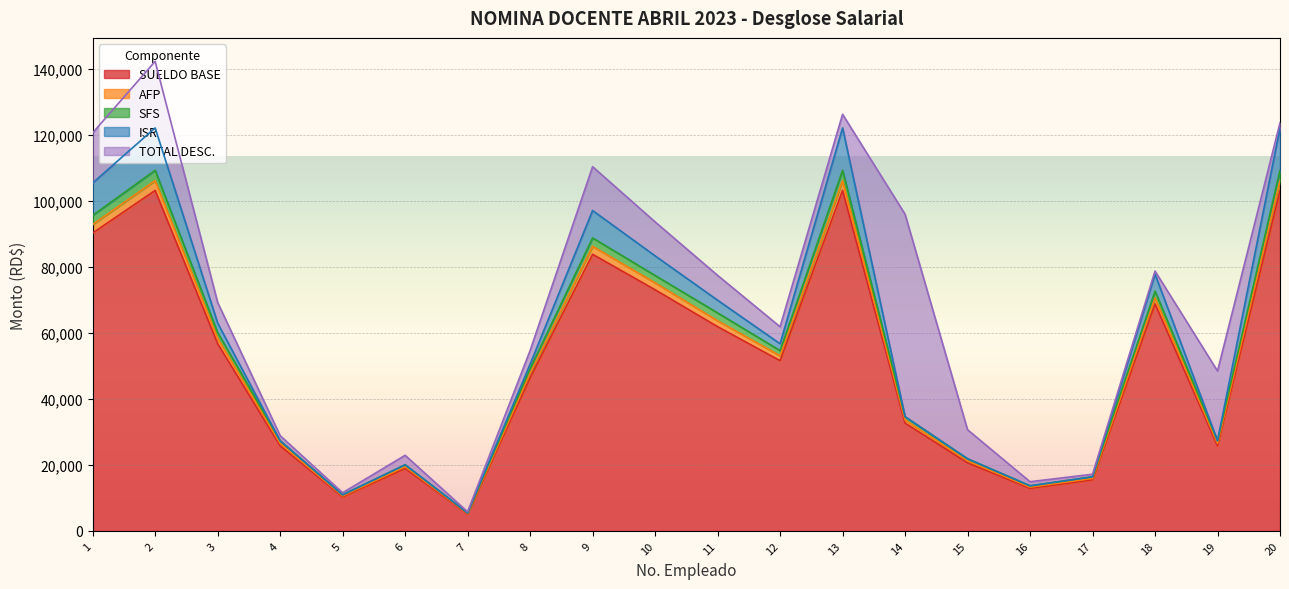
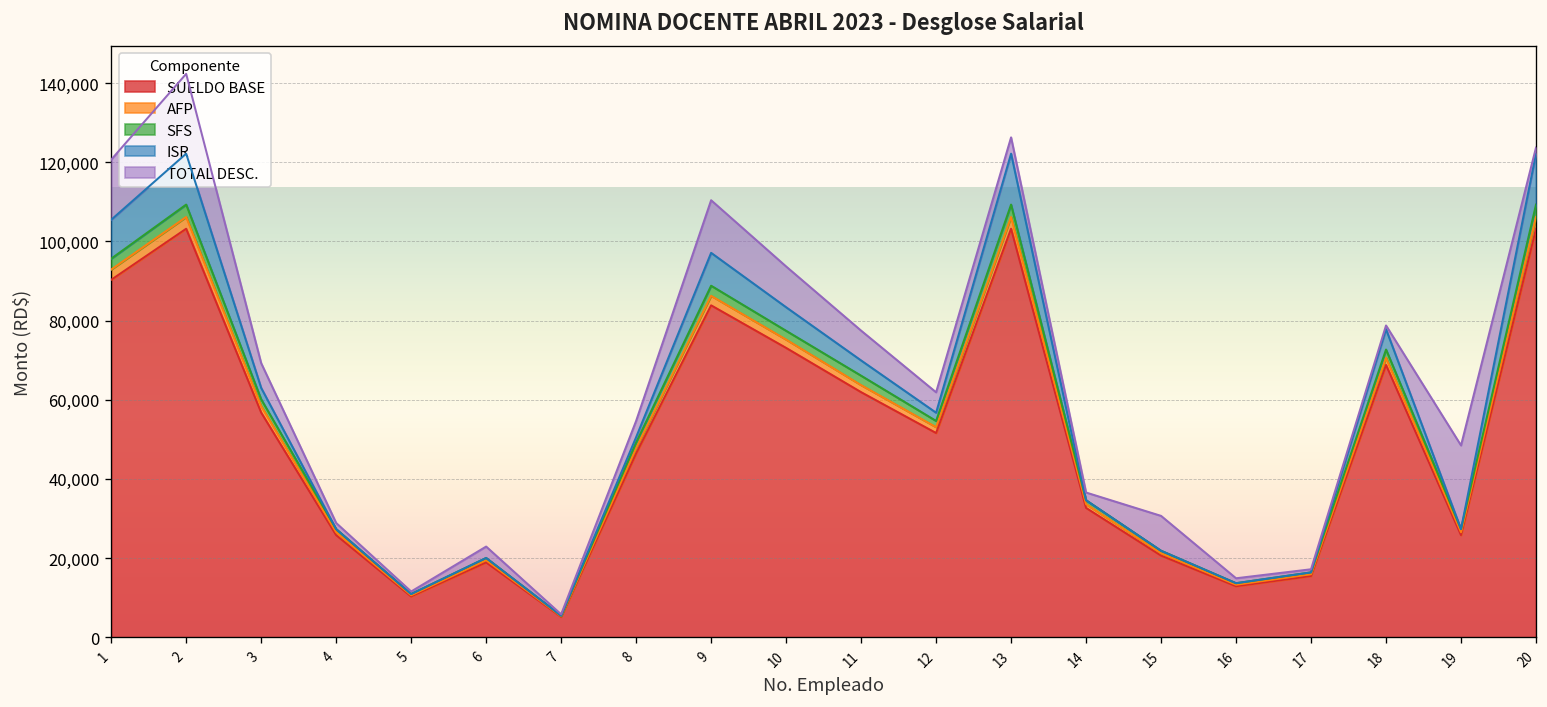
  {
    "SUELDO BASE": {
      "1": "90,000",
      "2": "103,000",
      "3": "57,000",
      "8": "46,000",
      "9": "84,000",
      "10": "73,000",
      "11": "62,000",
      "12": "52,000",
      "13": "103,000",
      "14": "33,000",
      "18": "69,000",
      "20": "103,000"
    },
    "AFP": {
      "1": "3,000",
      "2": "3,000",
      "3": "2,000",
      "8": "1,000",
      "9": "2,000",
      "10": "2,000",
      "11": "2,000",
      "12": "1,000",
      "13": "3,000",
      "14": "1,000",
      "18": "2,000",
      "20": "3,000"
    },
    "SFS": {
      "1": "3,000",
      "2": "3,000",
      "3": "2,000",
      "8": "1,000",
      "9": "3,000",
      "10": "2,000",
      "11": "2,000",
      "12": "2,000",
      "13": "3,000",
      "18": "2,000",
      "20": "3,000"
    },
    "ISR": {
      "1": "10,000",
      "3": "3,000",
      "8": "1,000",
      "9": "8,000",
      "10": "6,000",
      "11": "4,000",
      "12": "2,000",
      "13": "13,000",
      "18": "5,000",
      "20": "13,000"
    },
    "TOTAL DESC.": {
      "1": "15,000",
      "3": "6,000",
      "4": "2,000",
      "6": "3,000",
      "8": "4,000",
      "9": "13,000",
      "10": "10,000",
      "11": "8,000",
      "12": "5,000",
      "13": "4,000",
-     "14": "61,000",
+     "14": "2,000",
      "15": "9,000",
      "16": "1,000",
      "17": "1,000",
      "18": "1,000",
      "19": "21,000",
      "20": "2,000"
    }
  }
